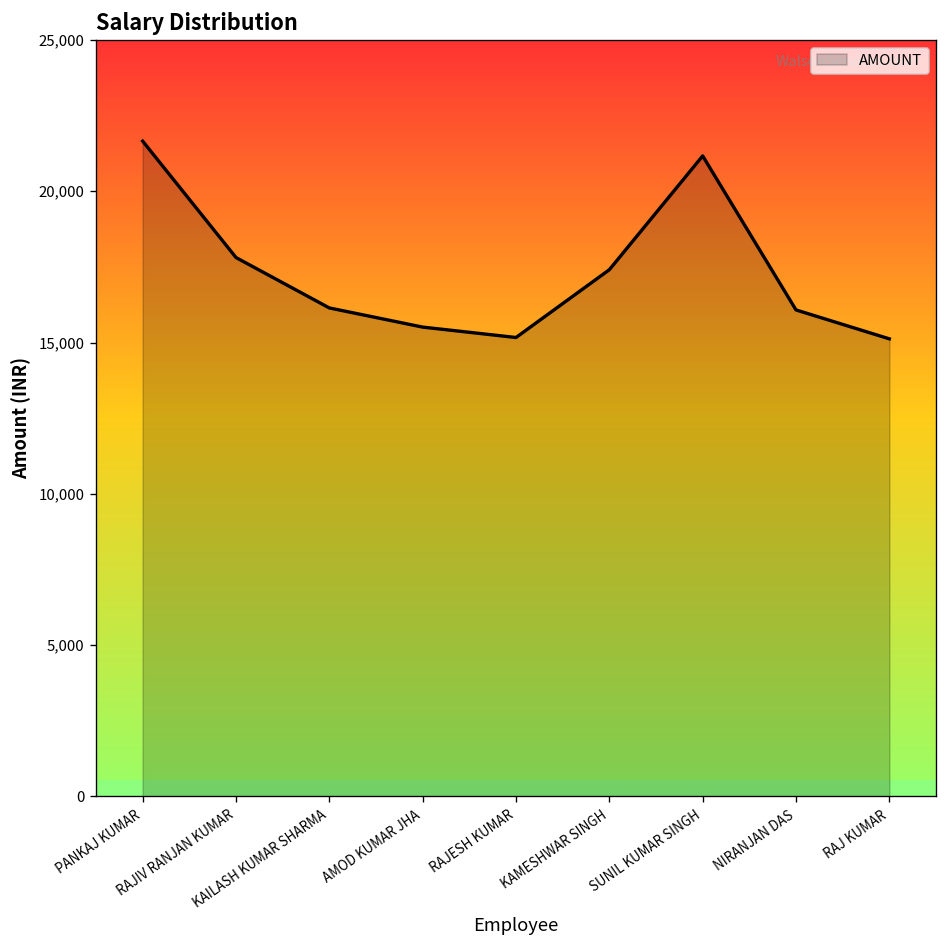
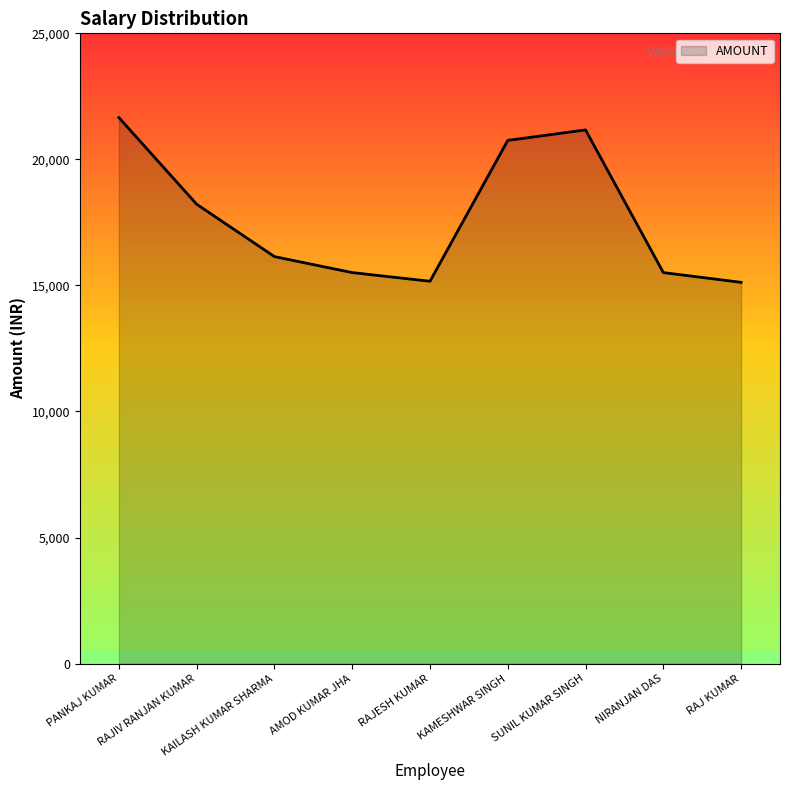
  {
    "PANKAJ KUMAR": "21,700",
-   "RAJIV RANJAN KUMAR": "17,800",
+   "RAJIV RANJAN KUMAR": "18,200",
    "KAILASH KUMAR SHARMA": "16,100",
    "AMOD KUMAR JHA": "15,500",
    "RAJESH KUMAR": "15,200",
-   "KAMESHWAR SINGH": "17,400",
+   "KAMESHWAR SINGH": "20,800",
    "SUNIL KUMAR SINGH": "21,200",
-   "NIRANJAN DAS": "16,100",
+   "NIRANJAN DAS": "15,500",
    "RAJ KUMAR": "15,100"
  }
